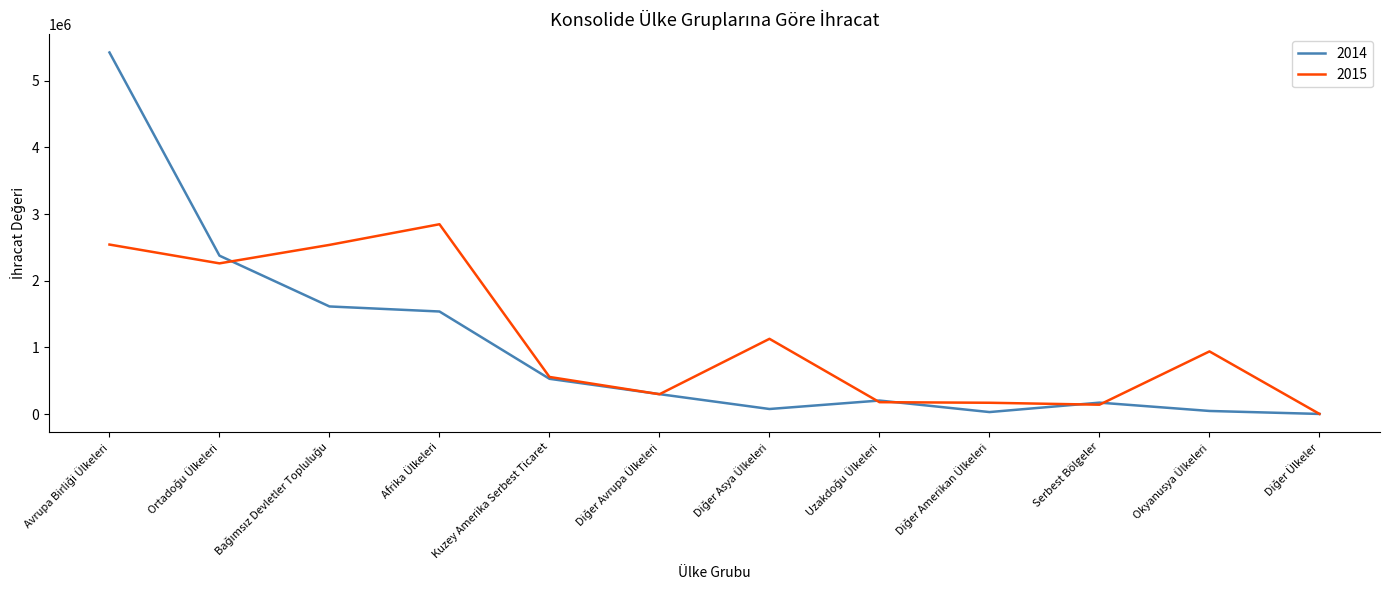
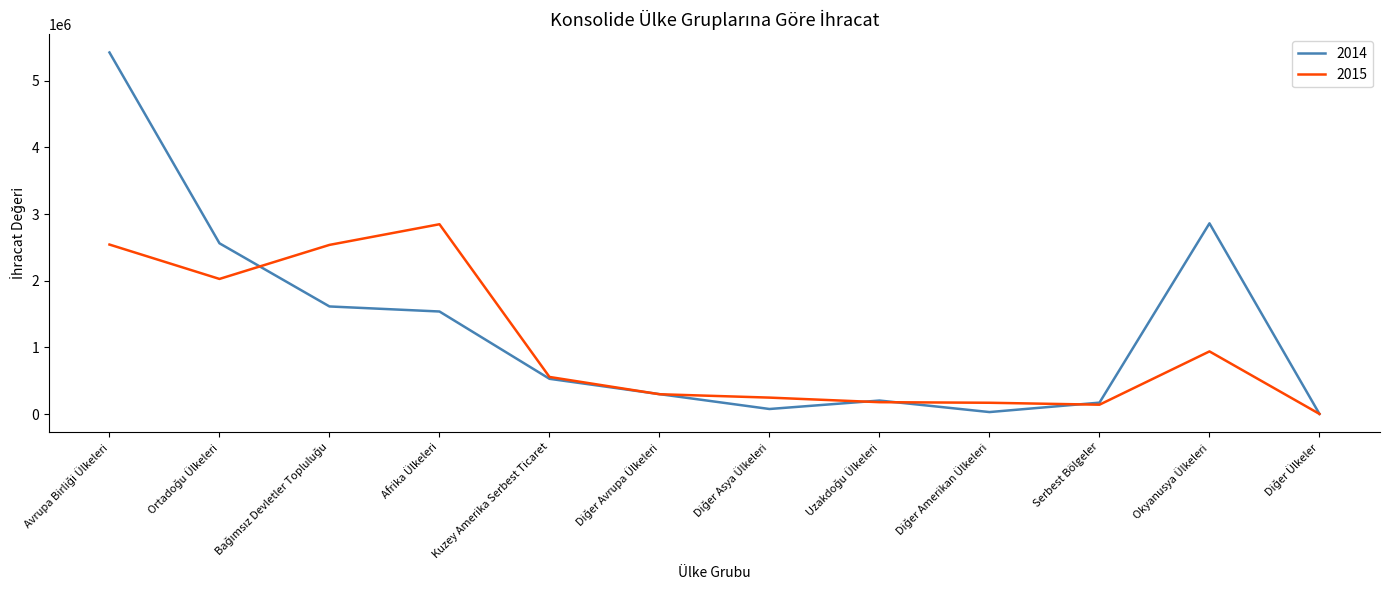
  {
    "2014": {
      "Avrupa Birliği Ülkeleri": 5400000,
-     "Ortadoğu Ülkeleri": 2400000,
+     "Ortadoğu Ülkeleri": 2600000,
      "Bağımsız Devletler Topluluğu": 1600000,
      "Afrika Ülkeleri": 1500000,
      "Diğer Asya Ülkeleri": 100000,
      "Diğer Amerikan Ülkeleri": 0,
-     "Okyanusya Ülkeleri": 0
+     "Okyanusya Ülkeleri": 2900000
    },
    "2015": {
      "Avrupa Birliği Ülkeleri": 2500000,
-     "Ortadoğu Ülkeleri": 2300000,
+     "Ortadoğu Ülkeleri": 2000000,
      "Bağımsız Devletler Topluluğu": 2500000,
      "Afrika Ülkeleri": 2800000,
-     "Diğer Asya Ülkeleri": 1100000,
+     "Diğer Asya Ülkeleri": 200000,
      "Diğer Amerikan Ülkeleri": 200000,
      "Okyanusya Ülkeleri": 900000
    }
  }
